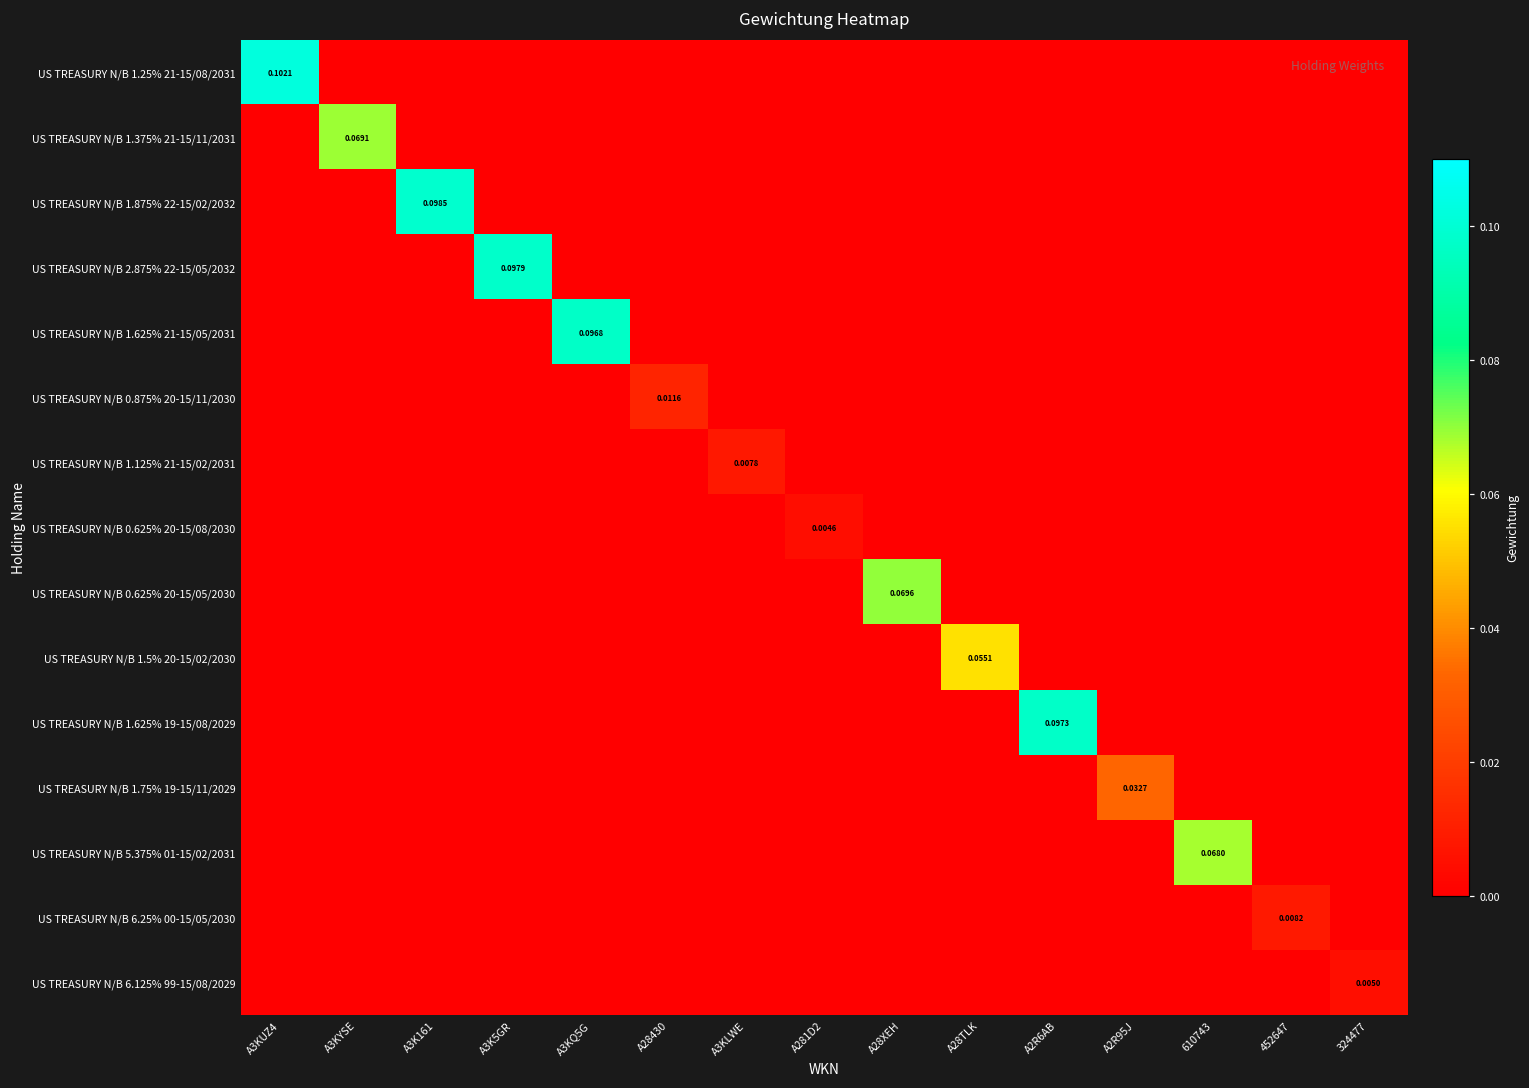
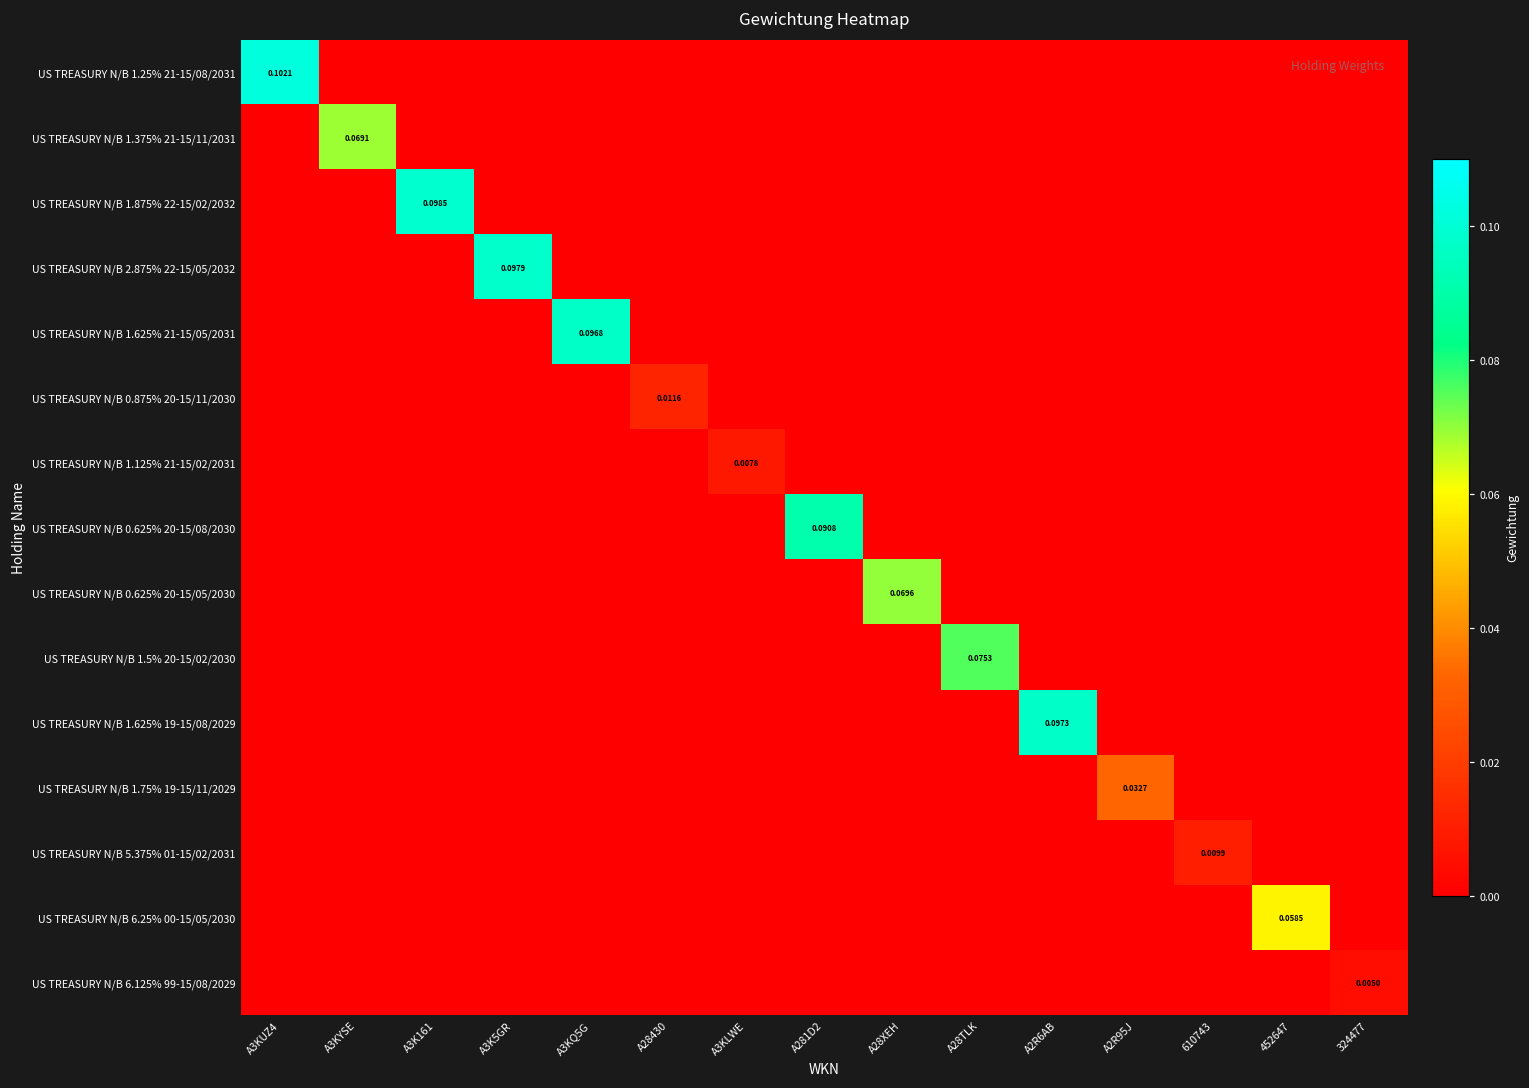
  {
    "US TREASURY N/B 1.25% 21-15/08/2031": {
      "A3KUZ4": 0.1021
    },
    "US TREASURY N/B 1.375% 21-15/11/2031": {
      "A3KYSE": 0.0691
    },
    "US TREASURY N/B 1.875% 22-15/02/2032": {
      "A3K161": 0.0985
    },
    "US TREASURY N/B 2.875% 22-15/05/2032": {
      "A3K5GR": 0.0979
    },
    "US TREASURY N/B 1.625% 21-15/05/2031": {
      "A3KQ5G": 0.0968
    },
    "US TREASURY N/B 0.875% 20-15/11/2030": {
      "A28430": 0.0116
    },
    "US TREASURY N/B 1.125% 21-15/02/2031": {
      "A3KLWE": 0.0078
    },
    "US TREASURY N/B 0.625% 20-15/08/2030": {
-     "A281D2": 0.0046
+     "A281D2": 0.0908
    },
    "US TREASURY N/B 0.625% 20-15/05/2030": {
      "A28XEH": 0.0696
    },
    "US TREASURY N/B 1.5% 20-15/02/2030": {
-     "A28TLK": 0.0551
+     "A28TLK": 0.0753
    },
    "US TREASURY N/B 1.625% 19-15/08/2029": {
      "A2R6AB": 0.0973
    },
    "US TREASURY N/B 1.75% 19-15/11/2029": {
      "A2R95J": 0.0327
    },
    "US TREASURY N/B 5.375% 01-15/02/2031": {
-     "610743": 0.0680
+     "610743": 0.0099
    },
    "US TREASURY N/B 6.25% 00-15/05/2030": {
-     "452647": 0.0082
+     "452647": 0.0585
    },
    "US TREASURY N/B 6.125% 99-15/08/2029": {
      "324477": 0.0050
    }
  }
